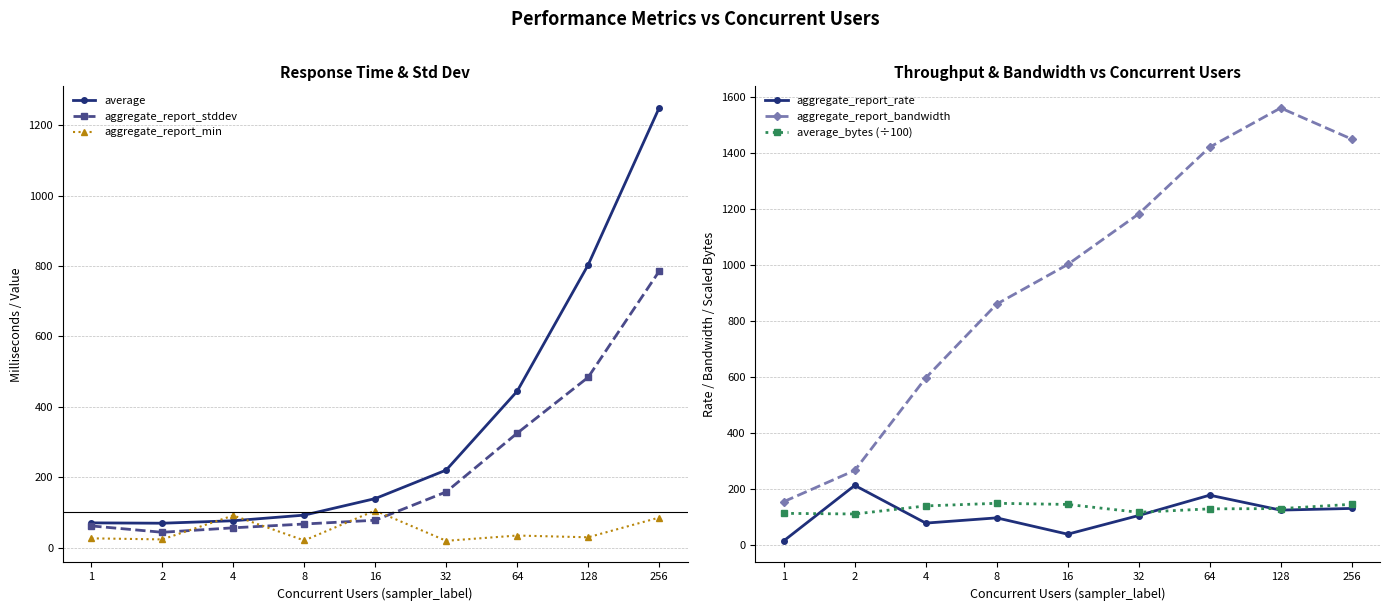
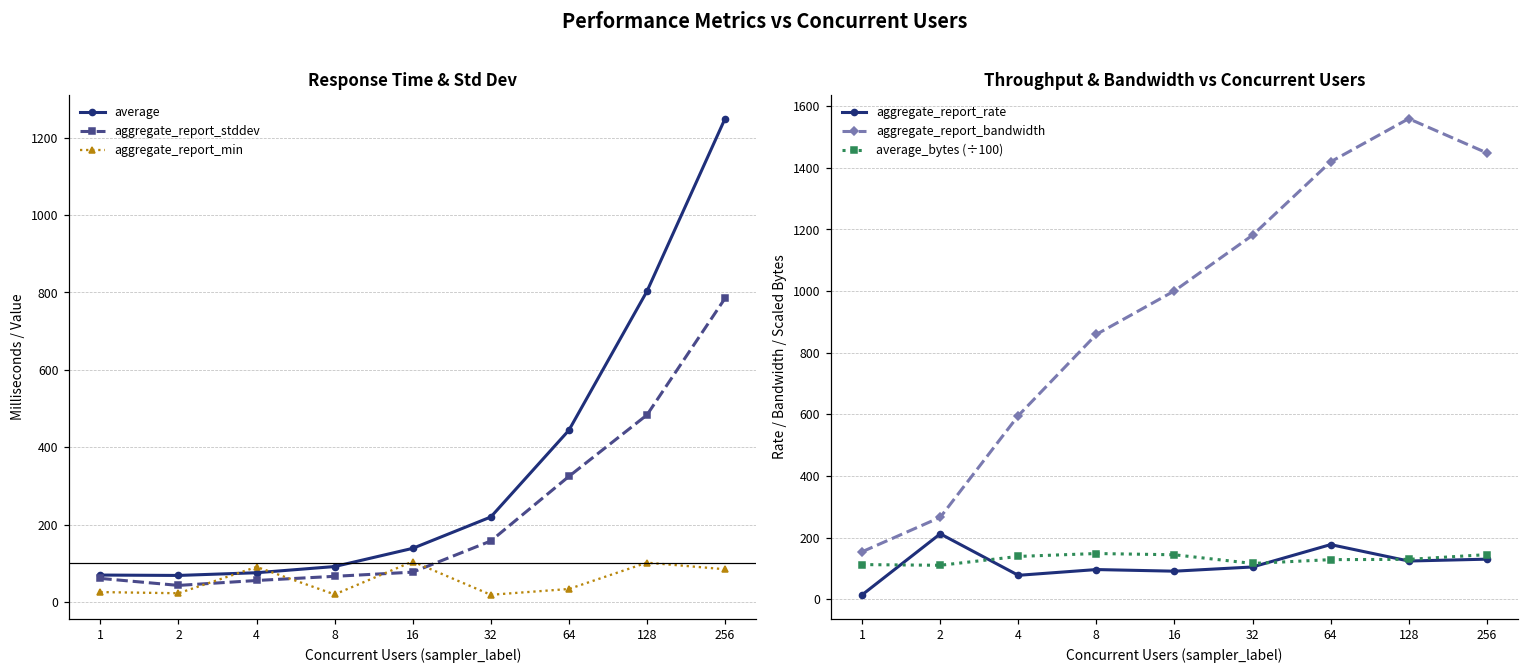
  {
    "Response Time & Std Dev": {
      "aggregate_report_min": {
        "1": 30,
        "2": 20,
        "4": 90,
        "8": 20,
        "16": 110,
        "32": 20,
        "64": 30,
-       "128": 30,
+       "128": 100,
        "256": 90
      }
    },
    "Throughput & Bandwidth vs Concurrent Users": {
      "aggregate_report_rate": {
        "1": 10,
        "2": 210,
        "4": 80,
        "8": 100,
-       "16": 40,
+       "16": 90,
        "32": 100,
        "64": 180,
        "256": 130
      },
      "aggregate_report_bandwidth": {
        "1": 150,
        "2": 270,
        "4": 600,
        "8": 860,
        "16": 1000,
        "32": 1180,
        "64": 1420,
        "128": 1560,
        "256": 1450
      },
      "average_bytes (÷100)": {
        "1": 110,
        "2": 110,
        "4": 140,
        "8": 150,
        "16": 140,
        "32": 120,
        "64": 130,
        "256": 140
      }
    }
  }
